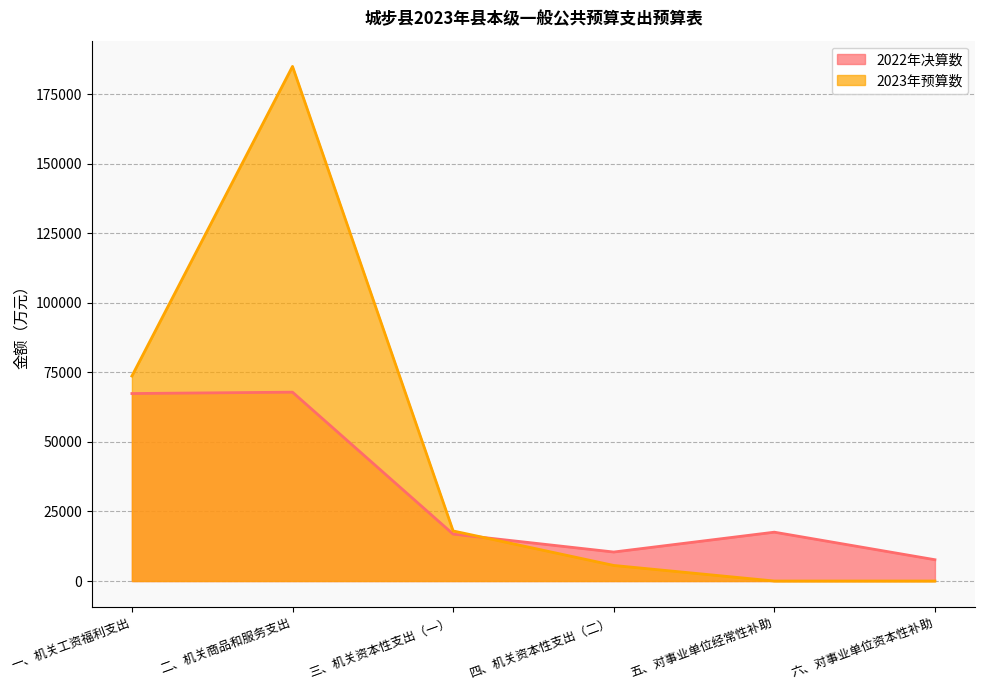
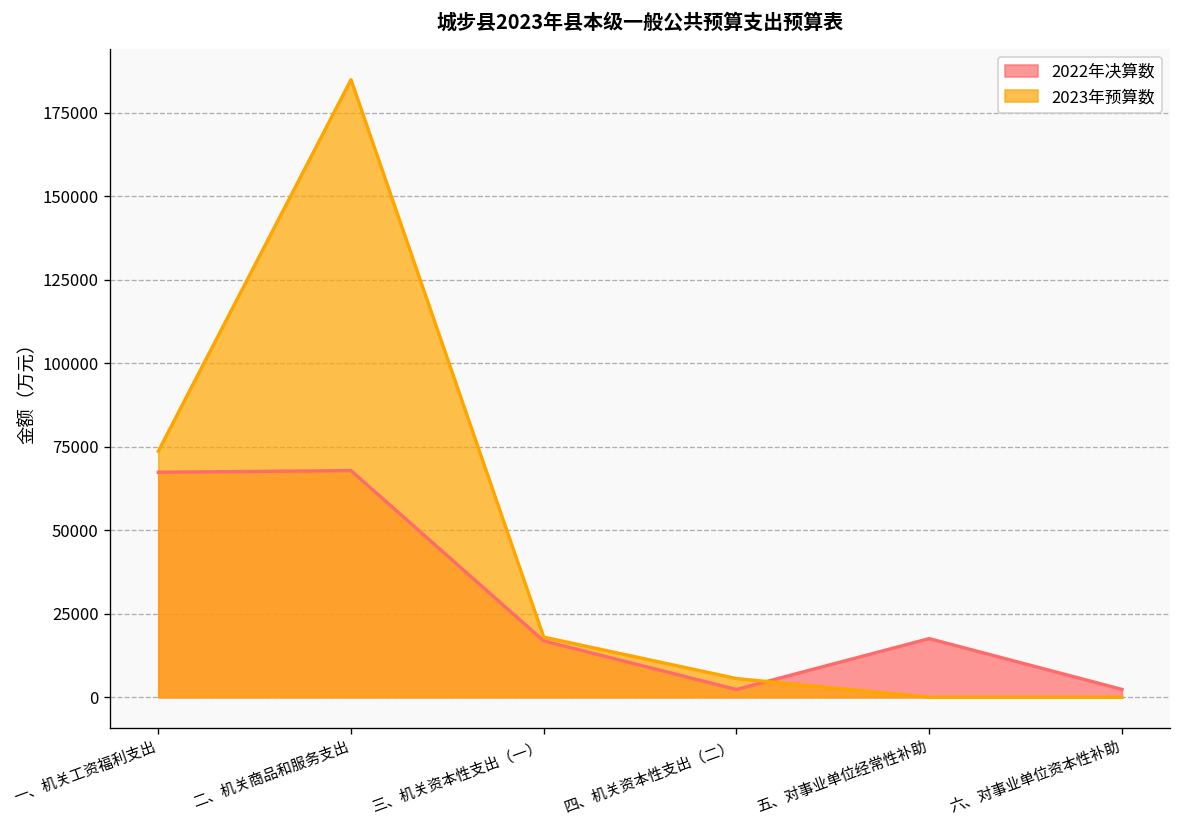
  {
    "2022年决算数": {
      "一、机关工资福利支出": 67000,
      "二、机关商品和服务支出": 68000,
      "三、机关资本性支出（一）": 17000,
-     "四、机关资本性支出（二）": 10000,
+     "四、机关资本性支出（二）": 2000,
      "五、对事业单位经常性补助": 18000,
-     "六、对事业单位资本性补助": 8000
+     "六、对事业单位资本性补助": 2000
    },
    "2023年预算数": {
      "一、机关工资福利支出": 74000,
      "二、机关商品和服务支出": 185000,
      "三、机关资本性支出（一）": 18000,
      "四、机关资本性支出（二）": 6000,
      "五、对事业单位经常性补助": 0,
      "六、对事业单位资本性补助": 0
    }
  }
